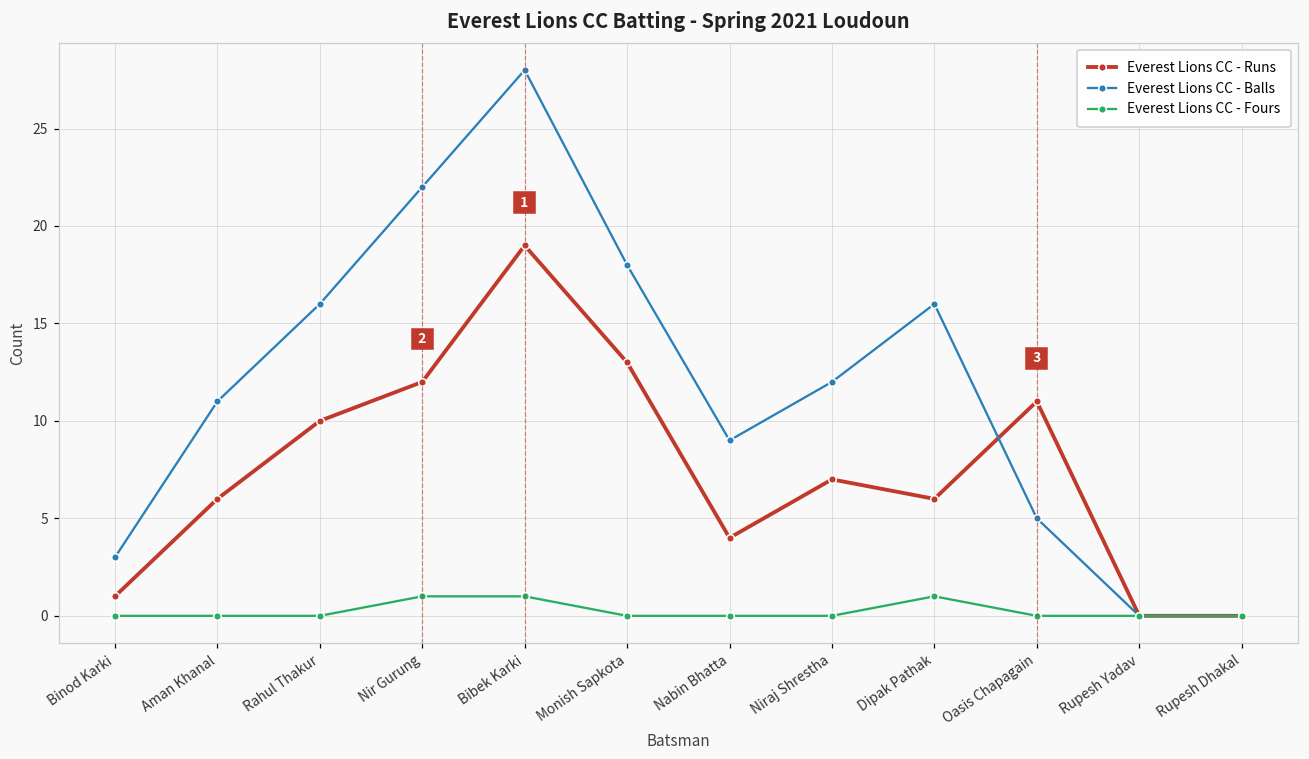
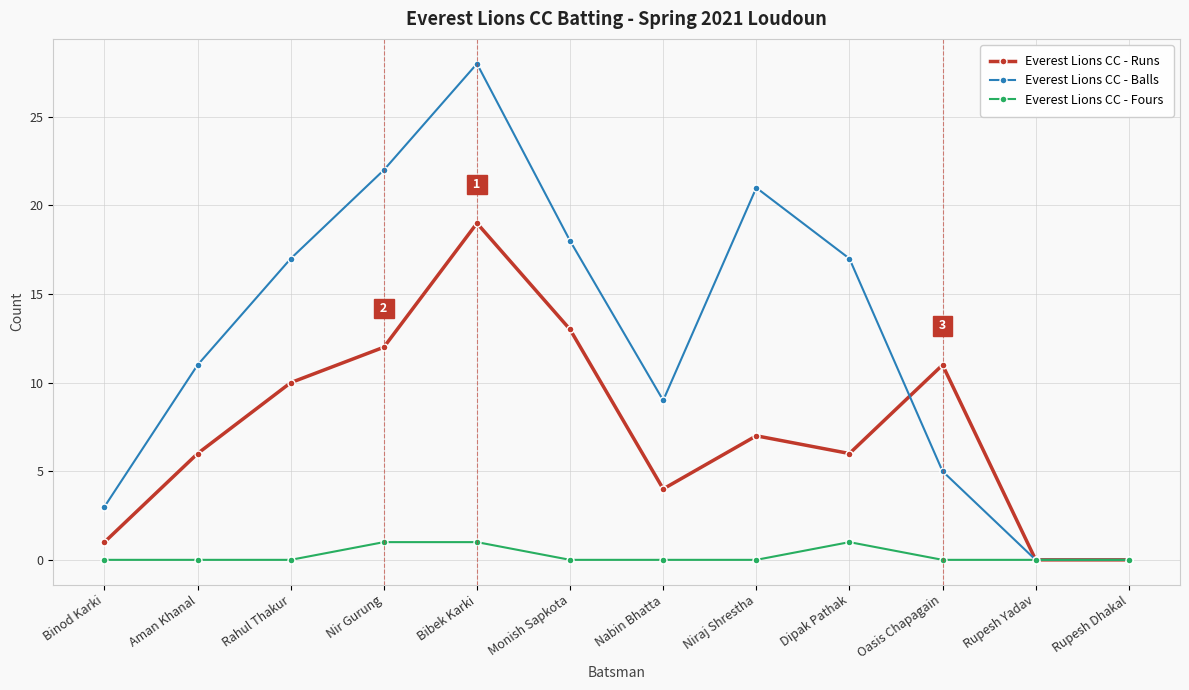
  {
    "Everest Lions CC - Runs": {
      "Binod Karki": 1,
      "Aman Khanal": 6,
      "Rahul Thakur": 10,
      "Nir Gurung": 12,
      "Bibek Karki": 19,
      "Monish Sapkota": 13,
      "Nabin Bhatta": 4,
      "Niraj Shrestha": 7,
      "Dipak Pathak": 6,
      "Oasis Chapagain": 11
    },
    "Everest Lions CC - Balls": {
      "Binod Karki": 3,
      "Aman Khanal": 11,
-     "Rahul Thakur": 16,
+     "Rahul Thakur": 17,
      "Nir Gurung": 22,
      "Bibek Karki": 28,
      "Monish Sapkota": 18,
      "Nabin Bhatta": 9,
-     "Niraj Shrestha": 12,
-     "Dipak Pathak": 16,
+     "Niraj Shrestha": 21,
+     "Dipak Pathak": 17,
      "Oasis Chapagain": 5
    },
    "Everest Lions CC - Fours": {
      "Binod Karki": 0,
      "Aman Khanal": 0,
      "Rahul Thakur": 0,
      "Nir Gurung": 1,
      "Bibek Karki": 1,
      "Monish Sapkota": 0,
      "Nabin Bhatta": 0,
      "Niraj Shrestha": 0,
      "Dipak Pathak": 1,
      "Oasis Chapagain": 0
    }
  }
